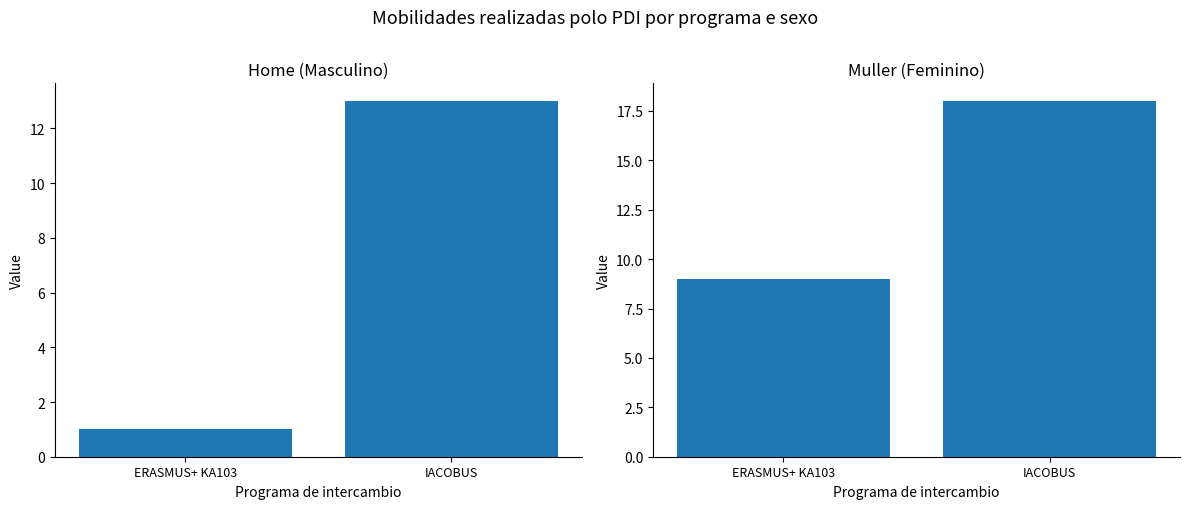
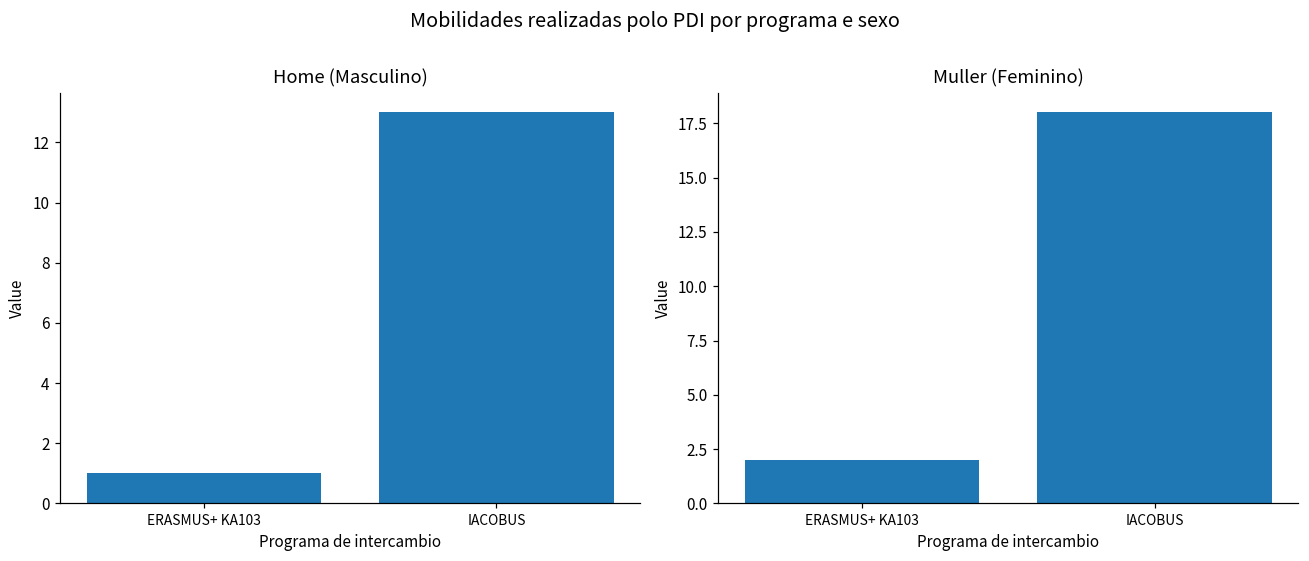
  {
    "Home (Masculino)": {
      "ERASMUS+ KA103": 1.0,
      "IACOBUS": 13.0
    },
    "Muller (Feminino)": {
-     "ERASMUS+ KA103": 9,
+     "ERASMUS+ KA103": 2,
      "IACOBUS": 18
    }
  }
